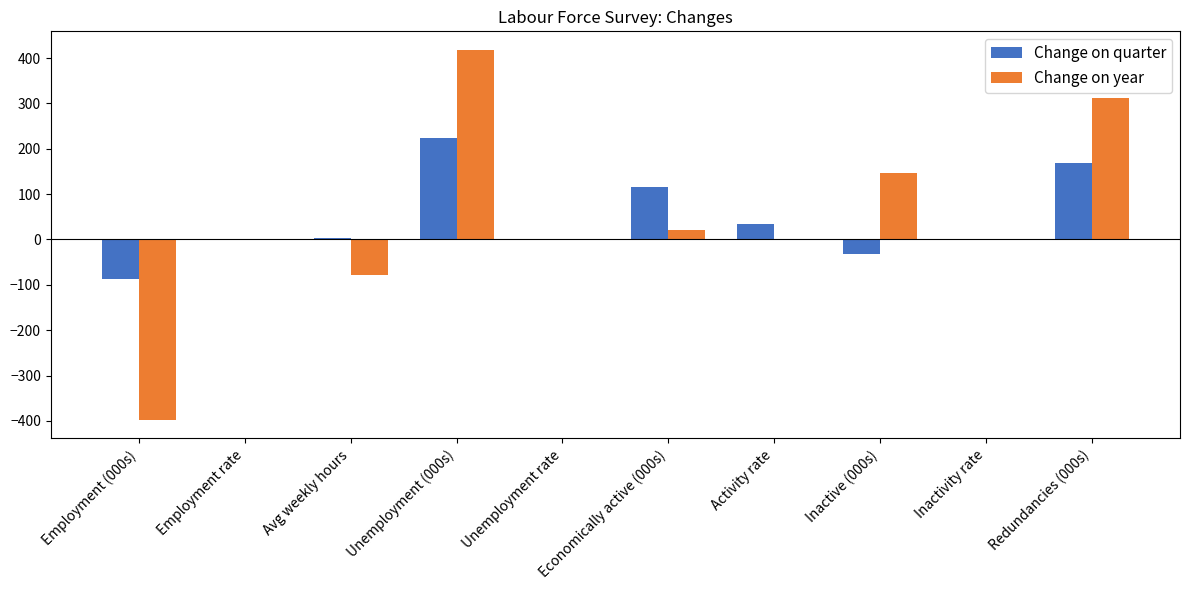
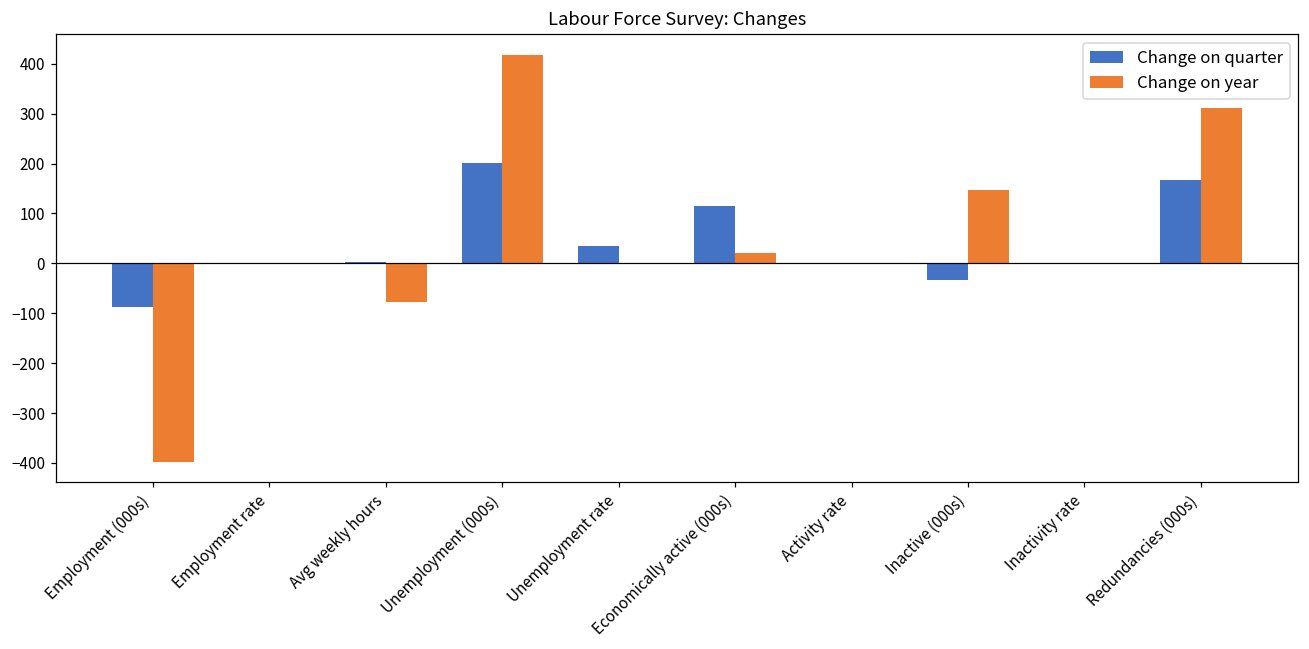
  {
    "Change on quarter": {
      "Employment (000s)": -90,
-     "Unemployment (000s)": 220,
-     "Unemployment rate": 0,
+     "Unemployment (000s)": 200,
+     "Unemployment rate": 30,
      "Economically active (000s)": 120,
-     "Activity rate": 30,
+     "Activity rate": 0,
      "Inactive (000s)": -30,
      "Redundancies (000s)": 170
    },
    "Change on year": {
      "Employment (000s)": -400,
      "Avg weekly hours": -80,
      "Unemployment (000s)": 420,
      "Economically active (000s)": 20,
      "Inactive (000s)": 150,
      "Redundancies (000s)": 310
    }
  }
